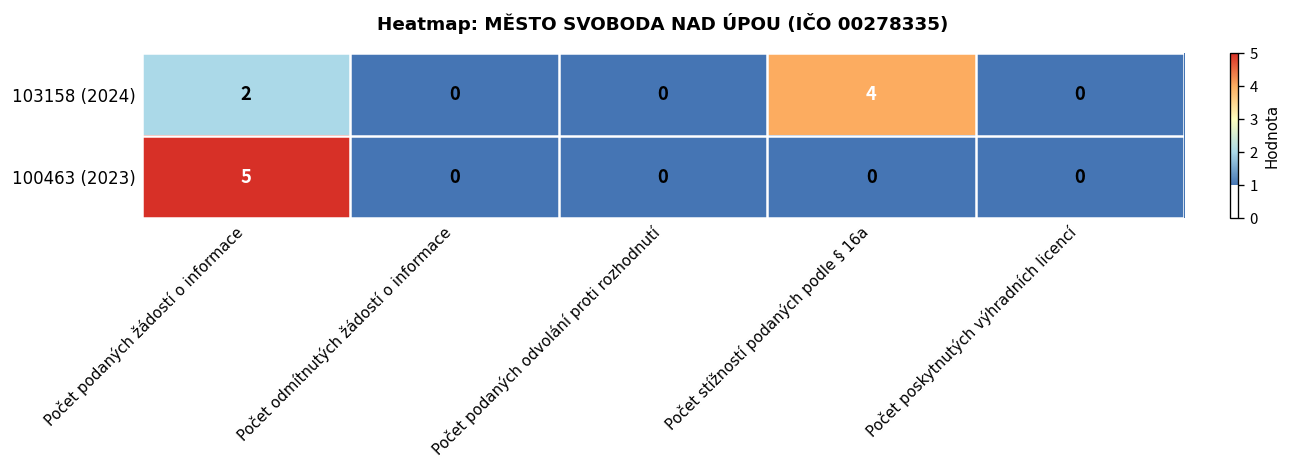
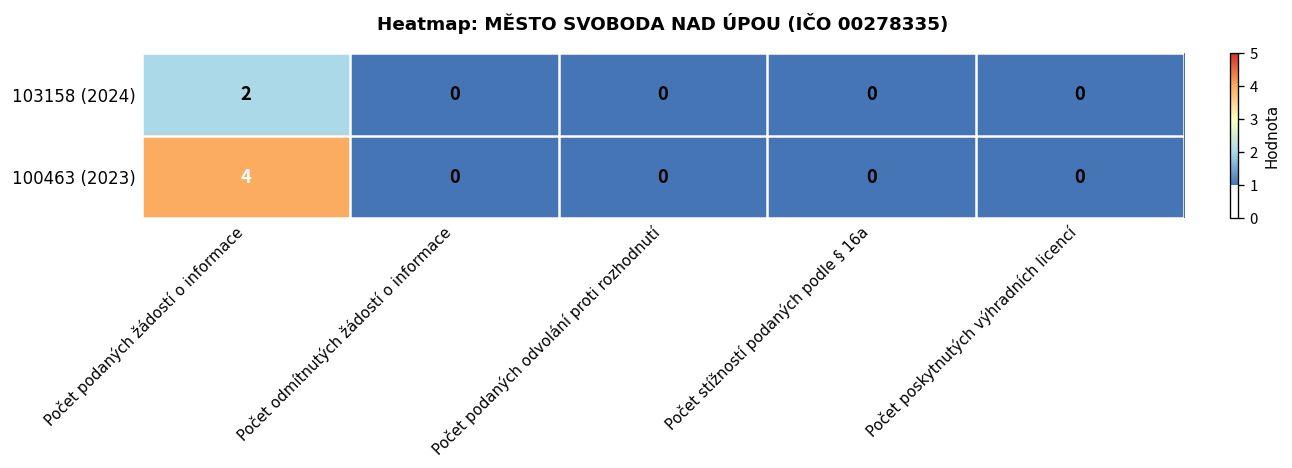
  {
    "103158 (2024)": {
      "Počet podaných žádostí o informace": 2,
      "Počet odmítnutých žádostí o informace": 0,
      "Počet podaných odvolání proti rozhodnutí": 0,
-     "Počet stížností podaných podle § 16a": 4,
+     "Počet stížností podaných podle § 16a": 0,
      "Počet poskytnutých výhradních licencí": 0
    },
    "100463 (2023)": {
-     "Počet podaných žádostí o informace": 5,
+     "Počet podaných žádostí o informace": 4,
      "Počet odmítnutých žádostí o informace": 0,
      "Počet podaných odvolání proti rozhodnutí": 0,
      "Počet stížností podaných podle § 16a": 0,
      "Počet poskytnutých výhradních licencí": 0
    }
  }
